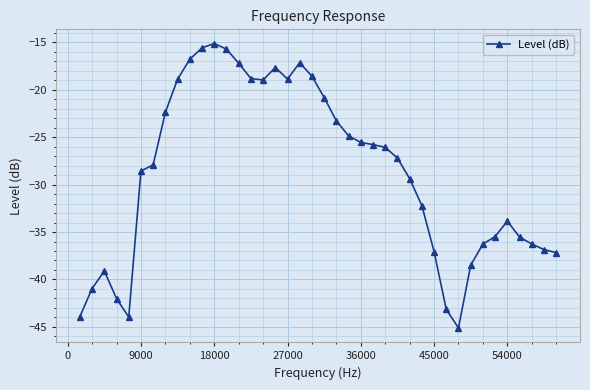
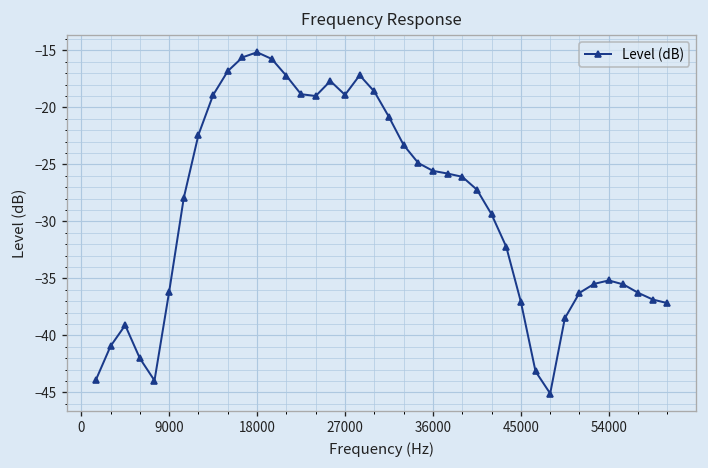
  {
-   "9000": -29,
+   "9000": -36,
    "18000": -15,
    "27000": -19,
    "36000": -26,
    "45000": -37,
-   "54000": -34
+   "54000": -35
  }
